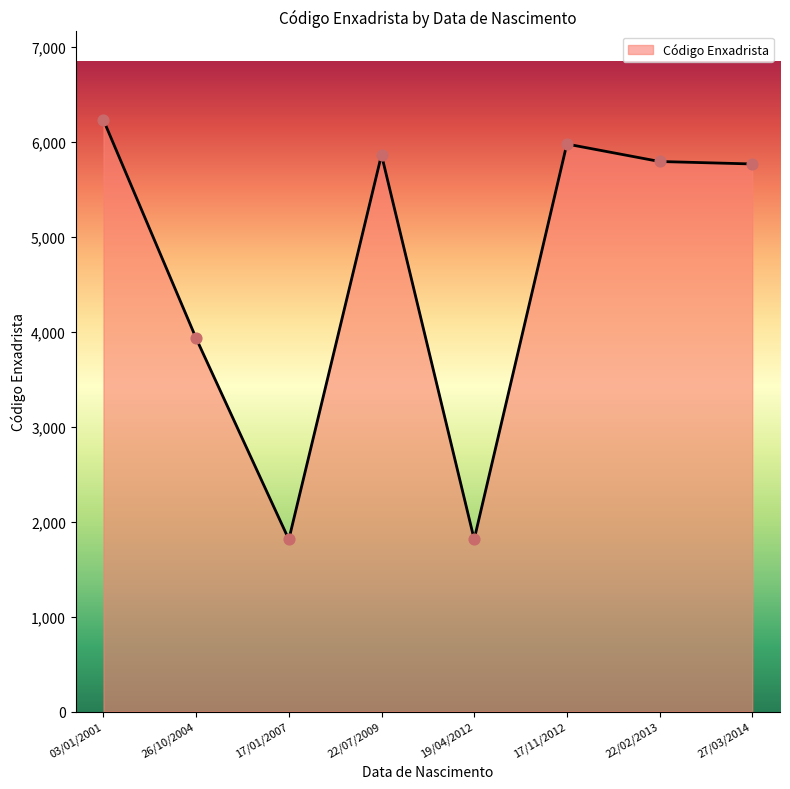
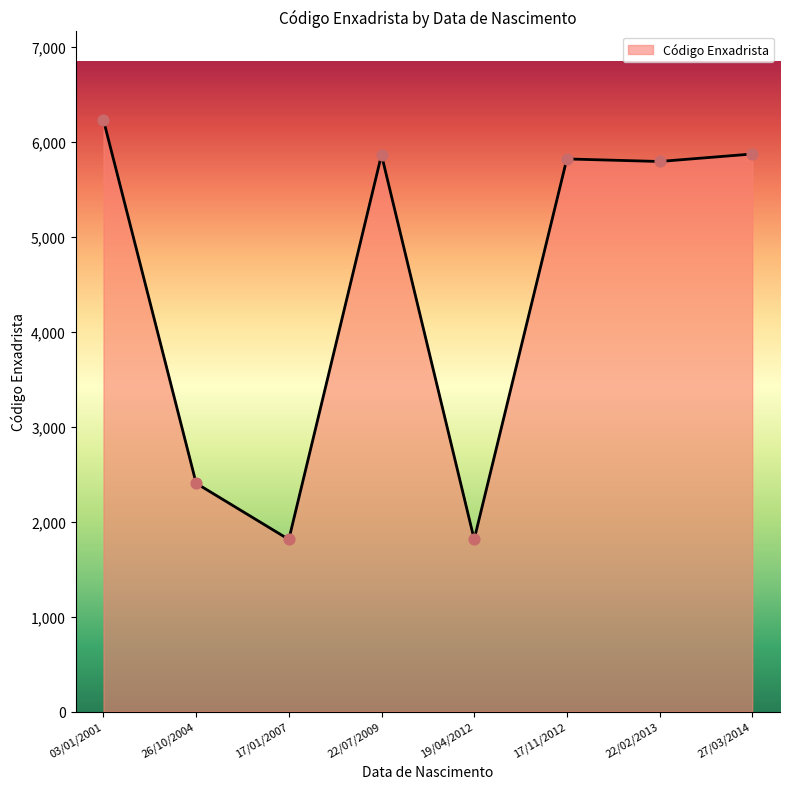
  {
    "03/01/2001": "6,200",
-   "26/10/2004": "3,900",
+   "26/10/2004": "2,400",
    "17/01/2007": "1,800",
    "22/07/2009": "5,900",
    "19/04/2012": "1,800",
-   "17/11/2012": "6,000",
+   "17/11/2012": "5,800",
    "22/02/2013": "5,800",
-   "27/03/2014": "5,800"
+   "27/03/2014": "5,900"
  }
